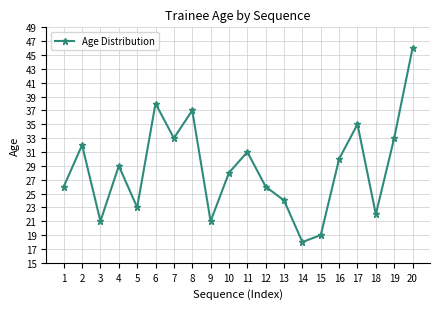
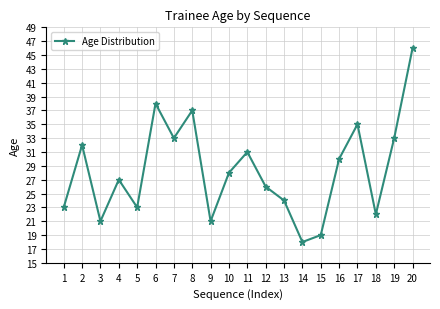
  {
-   "1": 26,
+   "1": 23,
    "2": 32,
    "3": 21,
-   "4": 29,
+   "4": 27,
    "5": 23,
    "6": 38,
    "7": 33,
    "8": 37,
    "9": 21,
    "10": 28,
    "11": 31,
    "12": 26,
    "13": 24,
    "14": 18,
    "15": 19,
    "16": 30,
    "17": 35,
    "18": 22,
    "19": 33,
    "20": 46
  }
